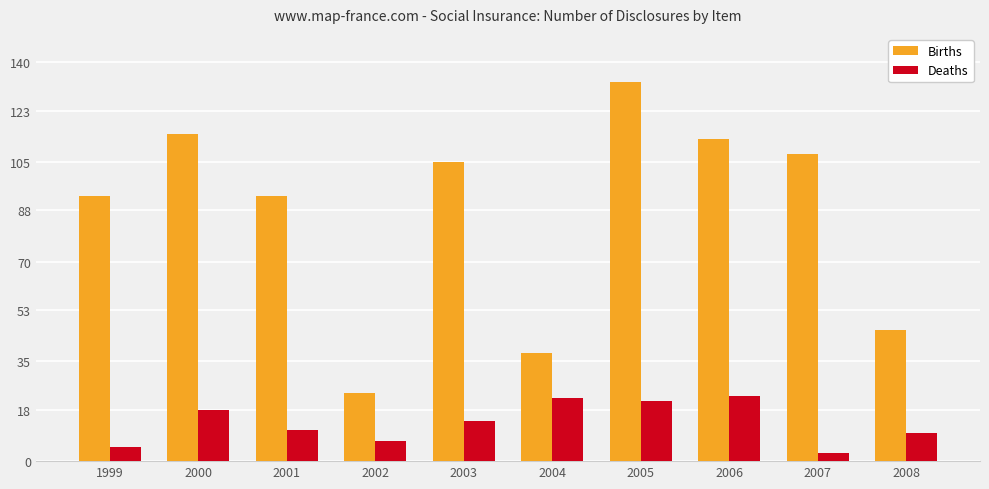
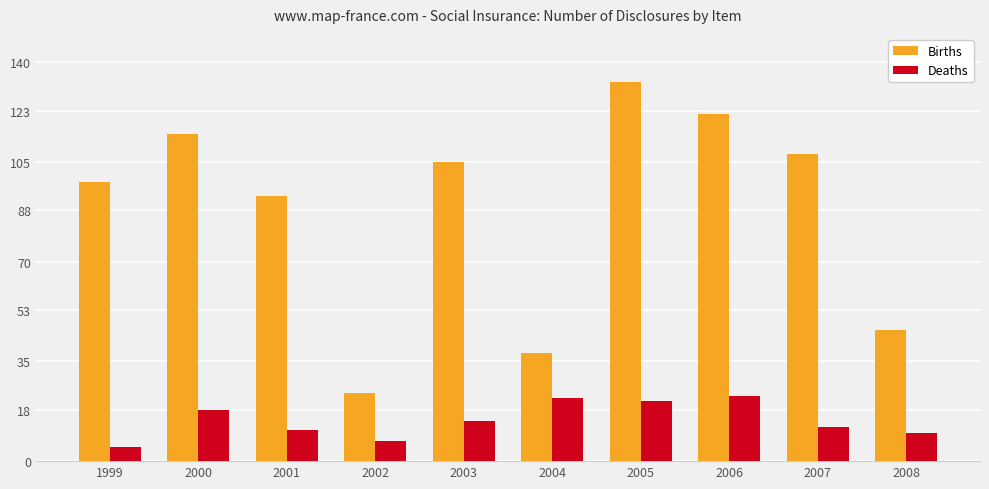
  {
    "Births": {
-     "1999": 93,
+     "1999": 98,
      "2000": 115,
      "2001": 93,
      "2002": 24,
      "2003": 105,
      "2004": 38,
      "2005": 133,
-     "2006": 113,
+     "2006": 122,
      "2007": 108,
      "2008": 46
    },
    "Deaths": {
      "1999": 5,
      "2000": 18,
      "2001": 11,
      "2002": 7,
      "2003": 14,
      "2004": 22,
      "2005": 21,
      "2006": 23,
-     "2007": 3,
+     "2007": 12,
      "2008": 10
    }
  }
